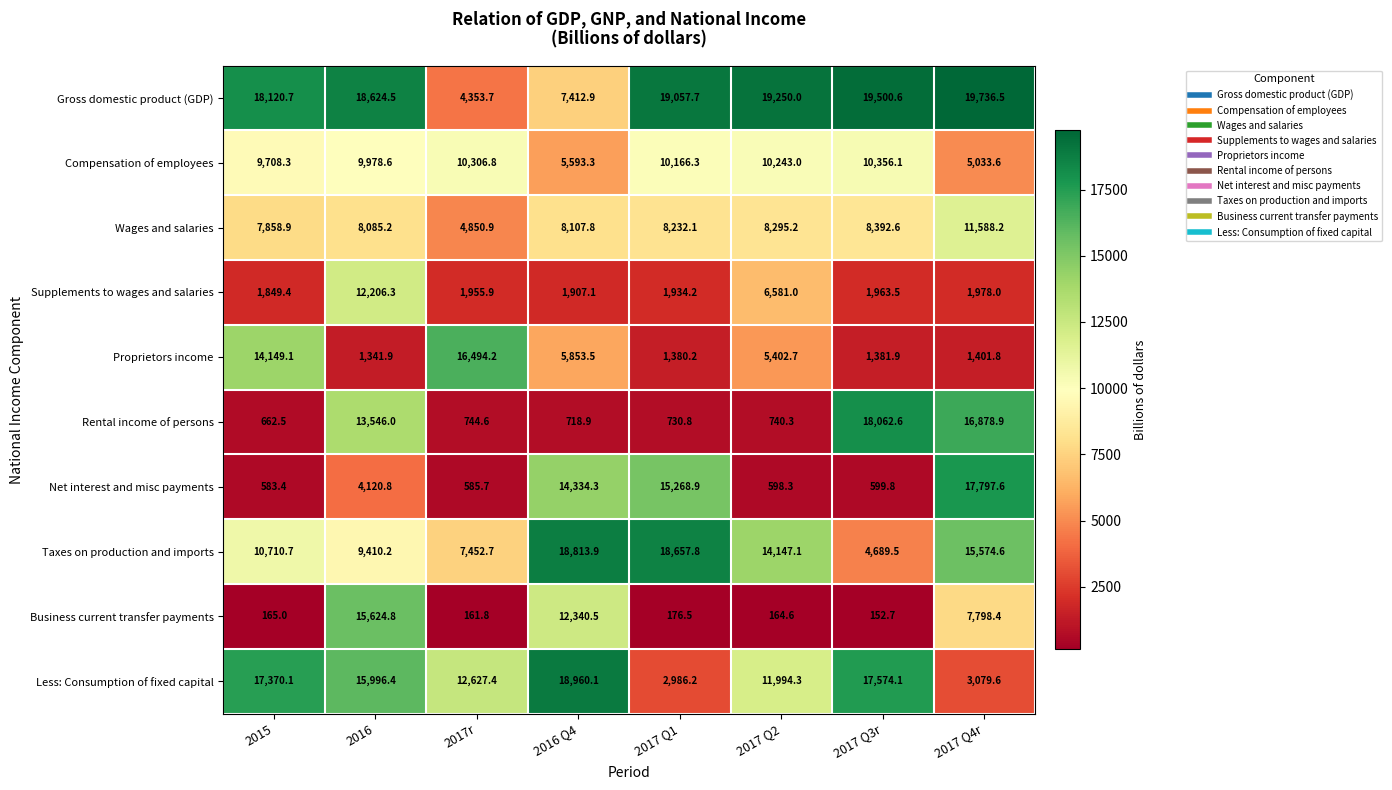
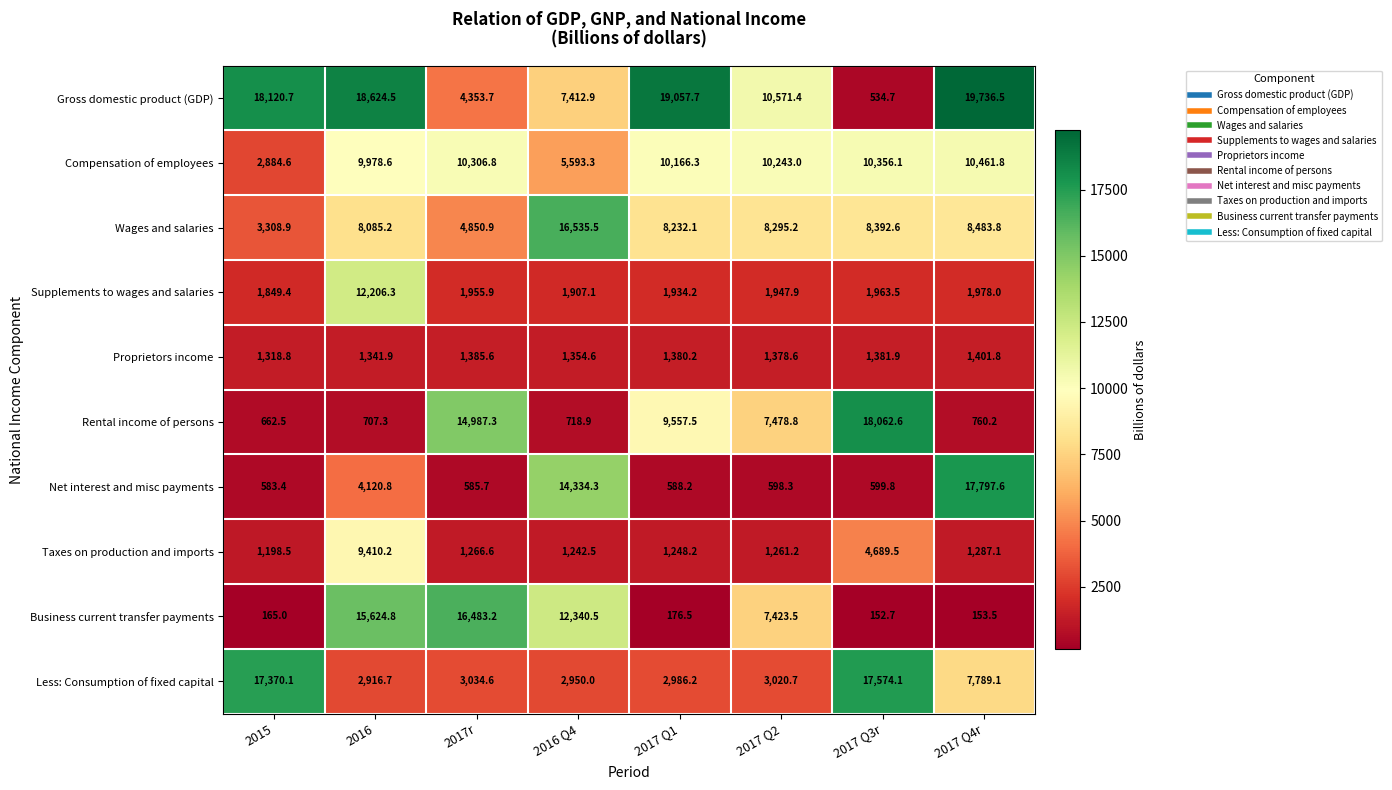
  {
    "Gross domestic product (GDP)": {
      "2015": "18,120.7",
      "2016": "18,624.5",
      "2017r": "4,353.7",
      "2016 Q4": "7,412.9",
      "2017 Q1": "19,057.7",
-     "2017 Q2": "19,250.0",
-     "2017 Q3r": "19,500.6",
+     "2017 Q2": "10,571.4",
+     "2017 Q3r": "534.7",
      "2017 Q4r": "19,736.5"
    },
    "Compensation of employees": {
-     "2015": "9,708.3",
+     "2015": "2,884.6",
      "2016": "9,978.6",
      "2017r": "10,306.8",
      "2016 Q4": "5,593.3",
      "2017 Q1": "10,166.3",
      "2017 Q2": "10,243.0",
      "2017 Q3r": "10,356.1",
-     "2017 Q4r": "5,033.6"
+     "2017 Q4r": "10,461.8"
    },
    "Wages and salaries": {
-     "2015": "7,858.9",
+     "2015": "3,308.9",
      "2016": "8,085.2",
      "2017r": "4,850.9",
-     "2016 Q4": "8,107.8",
+     "2016 Q4": "16,535.5",
      "2017 Q1": "8,232.1",
      "2017 Q2": "8,295.2",
      "2017 Q3r": "8,392.6",
-     "2017 Q4r": "11,588.2"
+     "2017 Q4r": "8,483.8"
    },
    "Supplements to wages and salaries": {
      "2015": "1,849.4",
      "2016": "12,206.3",
      "2017r": "1,955.9",
      "2016 Q4": "1,907.1",
      "2017 Q1": "1,934.2",
-     "2017 Q2": "6,581.0",
+     "2017 Q2": "1,947.9",
      "2017 Q3r": "1,963.5",
      "2017 Q4r": "1,978.0"
    },
    "Proprietors income": {
-     "2015": "14,149.1",
+     "2015": "1,318.8",
      "2016": "1,341.9",
-     "2017r": "16,494.2",
-     "2016 Q4": "5,853.5",
+     "2017r": "1,385.6",
+     "2016 Q4": "1,354.6",
      "2017 Q1": "1,380.2",
-     "2017 Q2": "5,402.7",
+     "2017 Q2": "1,378.6",
      "2017 Q3r": "1,381.9",
      "2017 Q4r": "1,401.8"
    },
    "Rental income of persons": {
      "2015": "662.5",
-     "2016": "13,546.0",
-     "2017r": "744.6",
+     "2016": "707.3",
+     "2017r": "14,987.3",
      "2016 Q4": "718.9",
-     "2017 Q1": "730.8",
-     "2017 Q2": "740.3",
+     "2017 Q1": "9,557.5",
+     "2017 Q2": "7,478.8",
      "2017 Q3r": "18,062.6",
-     "2017 Q4r": "16,878.9"
+     "2017 Q4r": "760.2"
    },
    "Net interest and misc payments": {
      "2015": "583.4",
      "2016": "4,120.8",
      "2017r": "585.7",
      "2016 Q4": "14,334.3",
-     "2017 Q1": "15,268.9",
+     "2017 Q1": "588.2",
      "2017 Q2": "598.3",
      "2017 Q3r": "599.8",
      "2017 Q4r": "17,797.6"
    },
    "Taxes on production and imports": {
-     "2015": "10,710.7",
+     "2015": "1,198.5",
      "2016": "9,410.2",
-     "2017r": "7,452.7",
-     "2016 Q4": "18,813.9",
-     "2017 Q1": "18,657.8",
-     "2017 Q2": "14,147.1",
+     "2017r": "1,266.6",
+     "2016 Q4": "1,242.5",
+     "2017 Q1": "1,248.2",
+     "2017 Q2": "1,261.2",
      "2017 Q3r": "4,689.5",
-     "2017 Q4r": "15,574.6"
+     "2017 Q4r": "1,287.1"
    },
    "Business current transfer payments": {
      "2015": "165.0",
      "2016": "15,624.8",
-     "2017r": "161.8",
+     "2017r": "16,483.2",
      "2016 Q4": "12,340.5",
      "2017 Q1": "176.5",
-     "2017 Q2": "164.6",
+     "2017 Q2": "7,423.5",
      "2017 Q3r": "152.7",
-     "2017 Q4r": "7,798.4"
+     "2017 Q4r": "153.5"
    },
    "Less: Consumption of fixed capital": {
      "2015": "17,370.1",
-     "2016": "15,996.4",
-     "2017r": "12,627.4",
-     "2016 Q4": "18,960.1",
+     "2016": "2,916.7",
+     "2017r": "3,034.6",
+     "2016 Q4": "2,950.0",
      "2017 Q1": "2,986.2",
-     "2017 Q2": "11,994.3",
+     "2017 Q2": "3,020.7",
      "2017 Q3r": "17,574.1",
-     "2017 Q4r": "3,079.6"
+     "2017 Q4r": "7,789.1"
    }
  }
